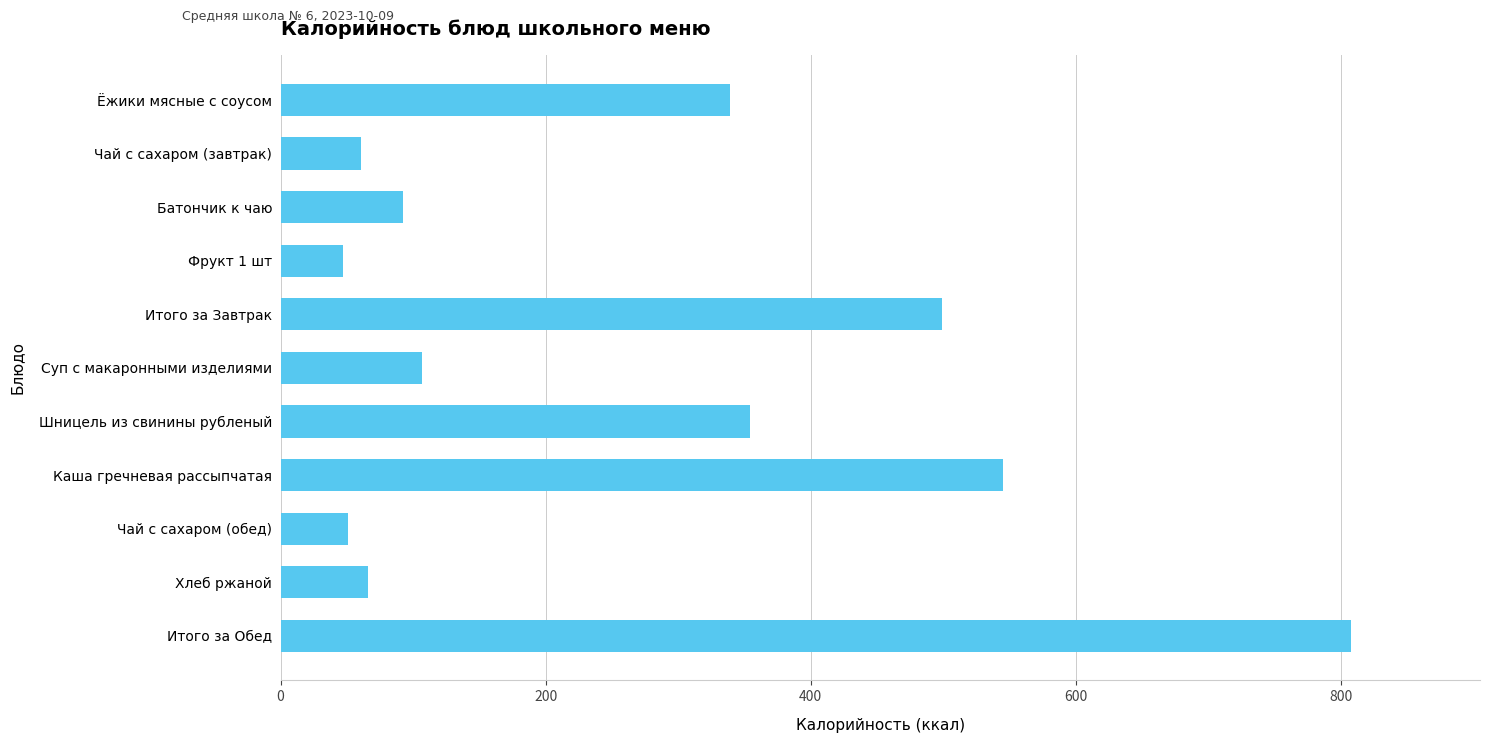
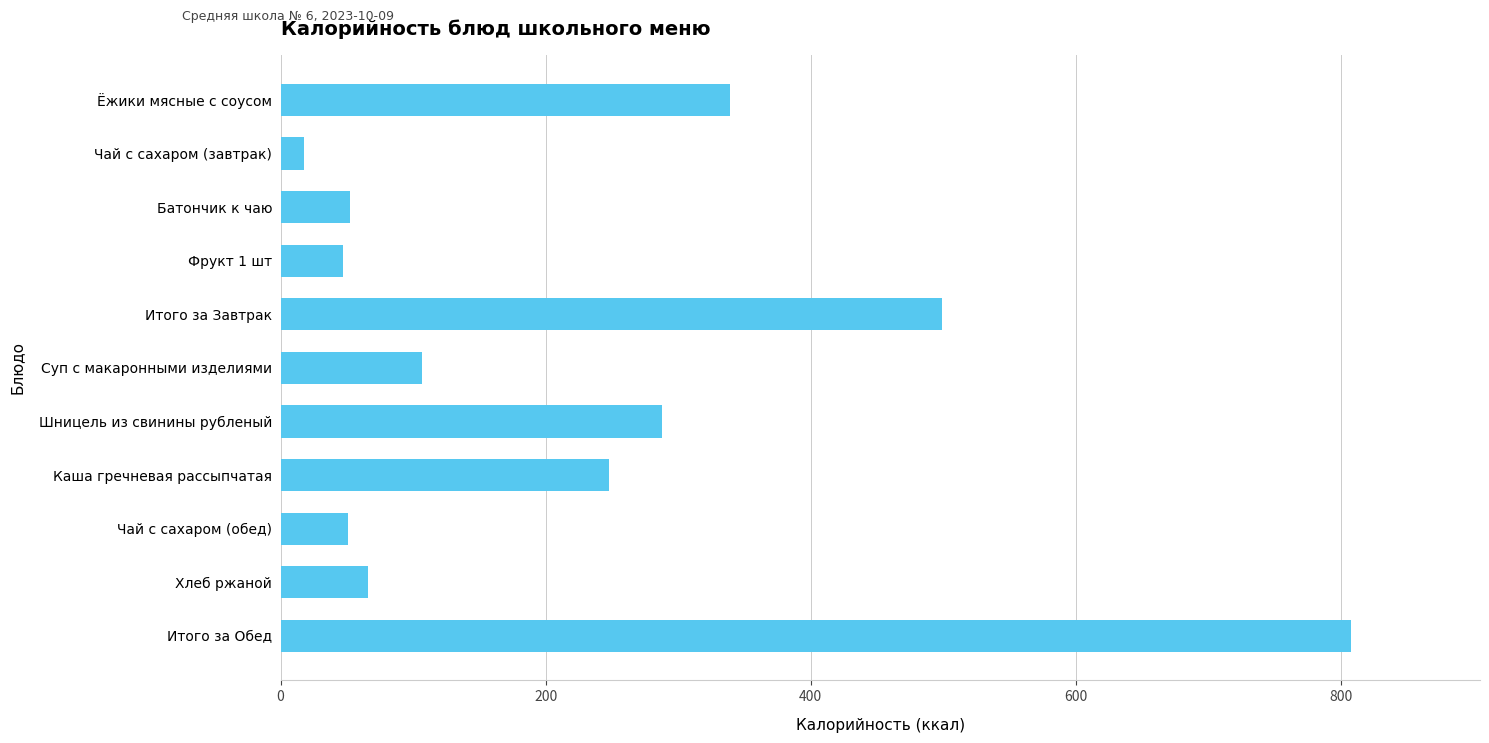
  {
    "Ёжики мясные с соусом": 339,
-   "Чай с сахаром (завтрак)": 61,
-   "Батончик к чаю": 92,
+   "Чай с сахаром (завтрак)": 18,
+   "Батончик к чаю": 52,
    "Фрукт 1 шт": 47,
    "Итого за Завтрак": 499,
    "Суп с макаронными изделиями": 107,
-   "Шницель из свинины рубленый": 354,
-   "Каша гречневая рассыпчатая": 545,
+   "Шницель из свинины рубленый": 288,
+   "Каша гречневая рассыпчатая": 248,
    "Чай с сахаром (обед)": 51,
    "Хлеб ржаной": 66,
    "Итого за Обед": 808
  }
